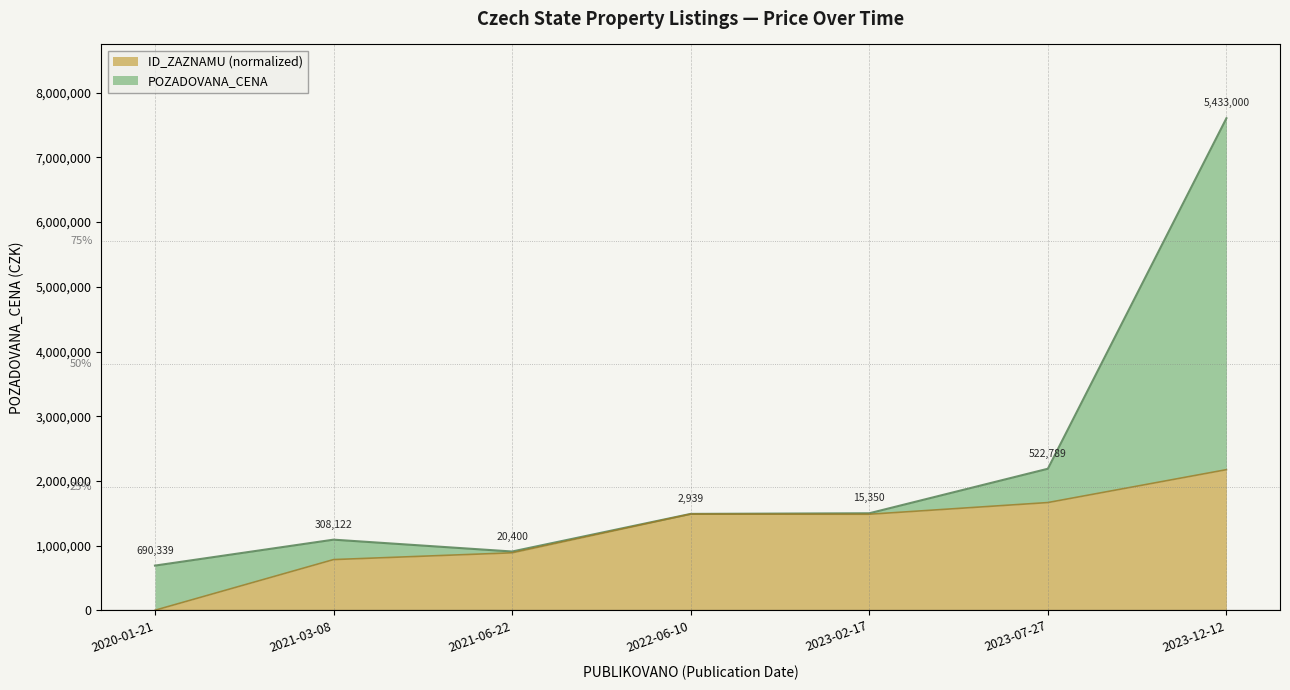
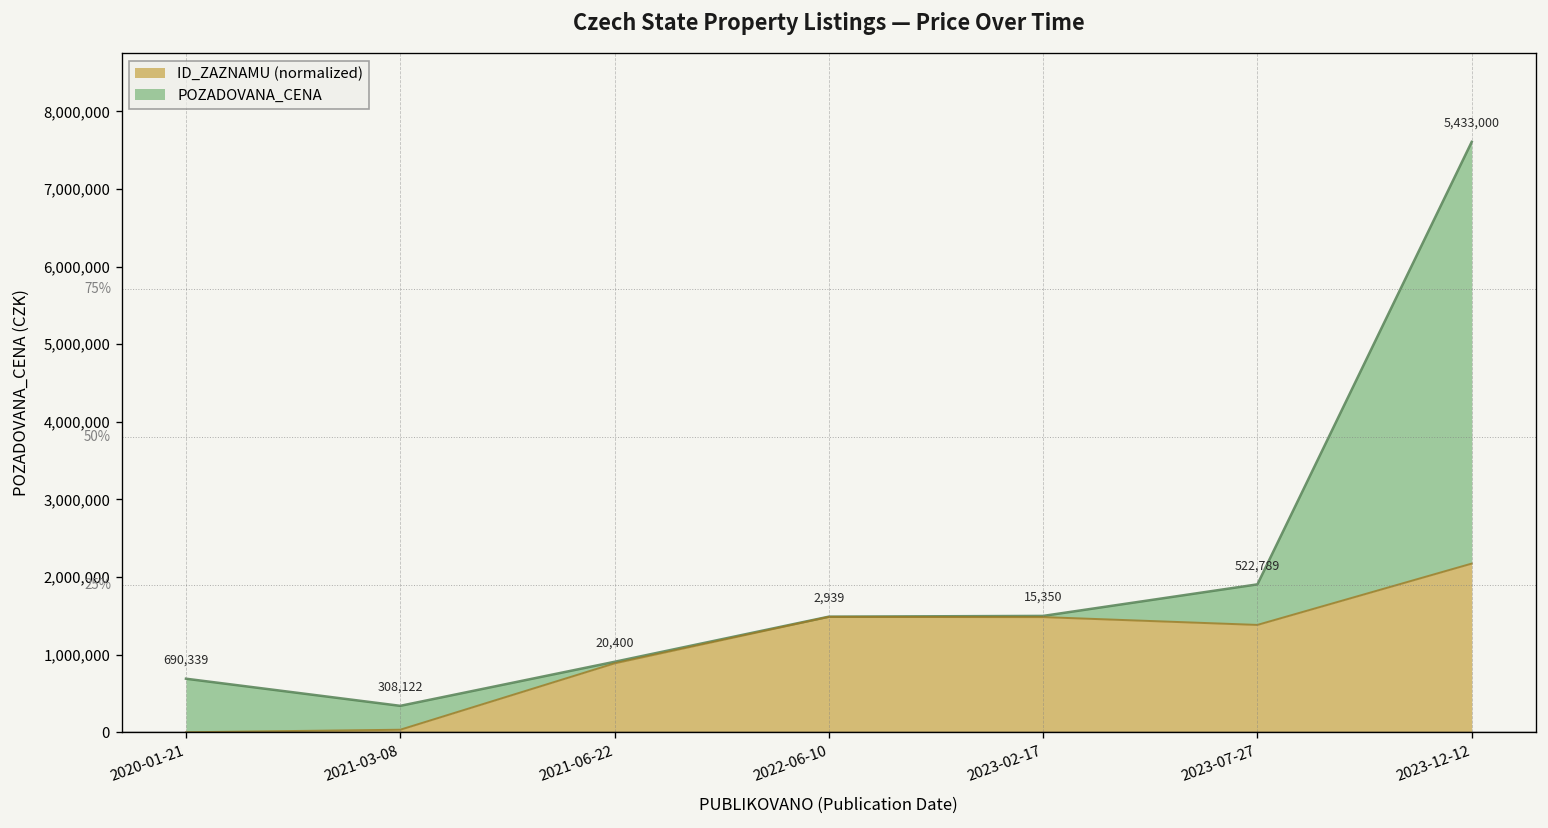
  {
    "ID_ZAZNAMU (normalized)": {
      "2020-01-21": "0",
-     "2021-03-08": "800,000",
-     "2023-07-27": "1,700,000",
+     "2021-03-08": "0",
+     "2023-07-27": "1,400,000",
      "2023-12-12": "2,200,000"
    },
    "POZADOVANA_CENA": {
      "2020-01-21": "690,339",
      "2021-03-08": "308,122",
      "2023-07-27": "522,789",
      "2023-12-12": "5,433,000"
    }
  }
